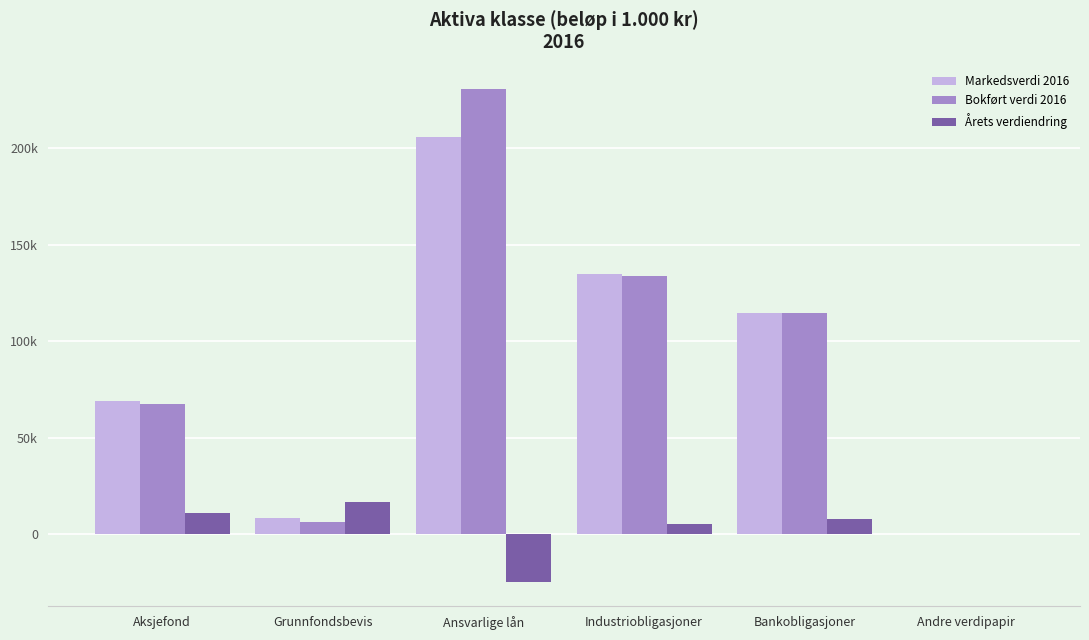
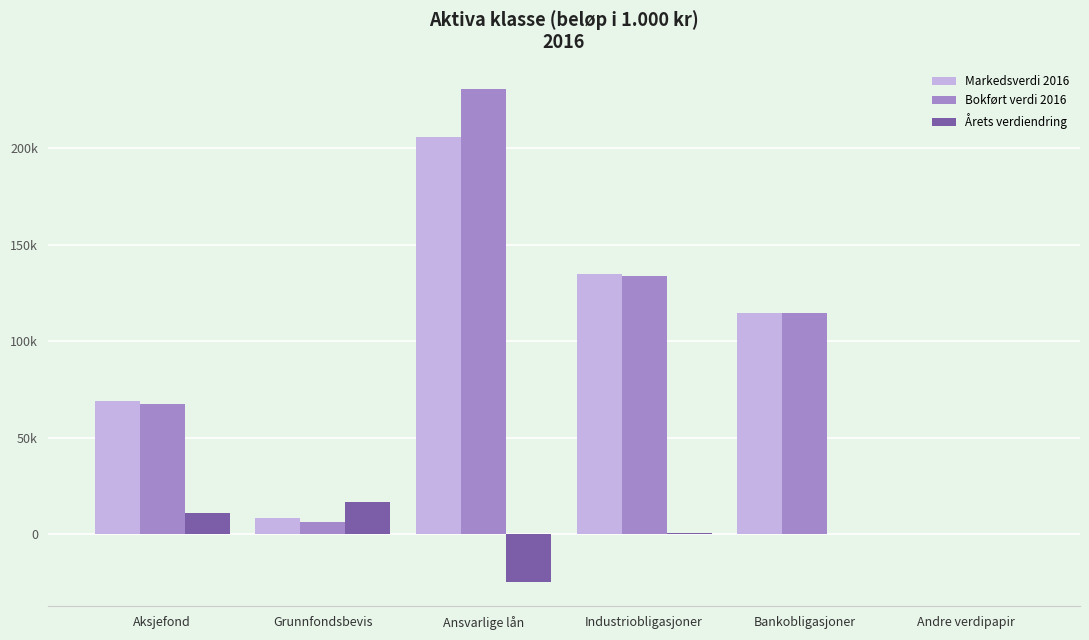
  {
    "Årets verdiendring": {
      "Aksjefond": 11000,
      "Grunnfondsbevis": 17000,
      "Ansvarlige lån": -25000,
-     "Industriobligasjoner": 5000,
-     "Bankobligasjoner": 8000,
+     "Industriobligasjoner": 1000,
+     "Bankobligasjoner": 0,
      "Andre verdipapir": 0
    }
  }
